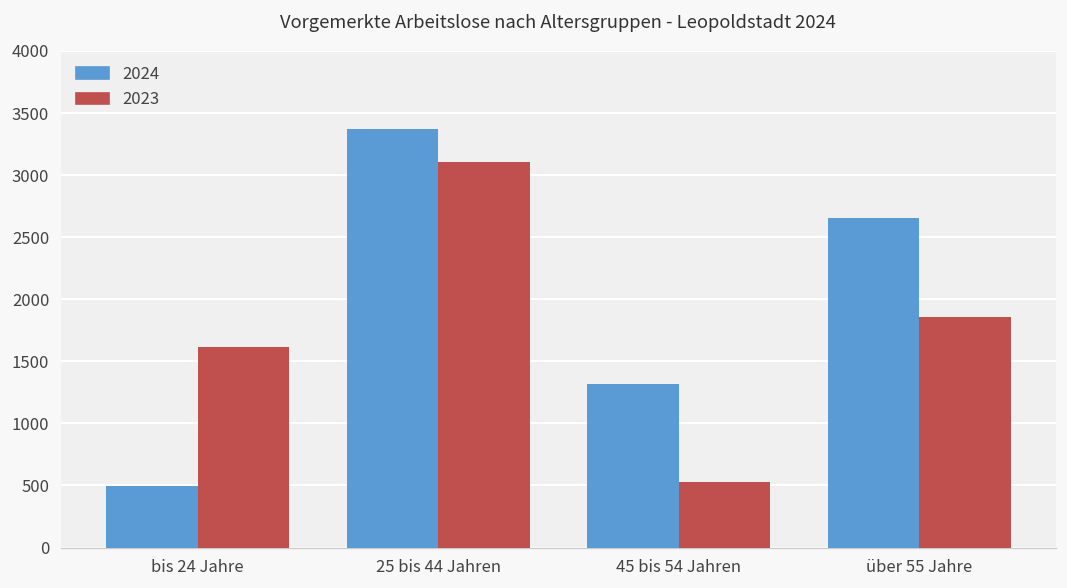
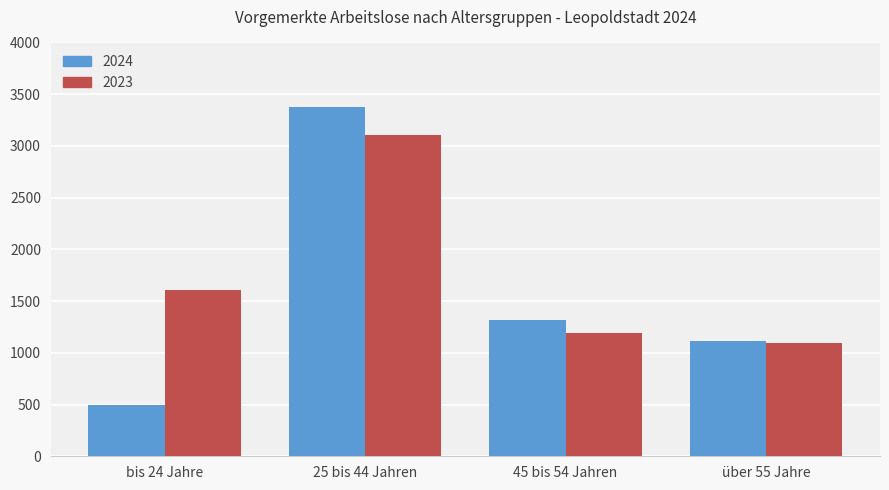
  {
    "2024": {
      "bis 24 Jahre": 500,
      "25 bis 44 Jahren": 3380,
      "45 bis 54 Jahren": 1320,
-     "über 55 Jahre": 2650
+     "über 55 Jahre": 1110
    },
    "2023": {
      "bis 24 Jahre": 1610,
      "25 bis 44 Jahren": 3100,
-     "45 bis 54 Jahren": 530,
-     "über 55 Jahre": 1860
+     "45 bis 54 Jahren": 1200,
+     "über 55 Jahre": 1100
    }
  }
